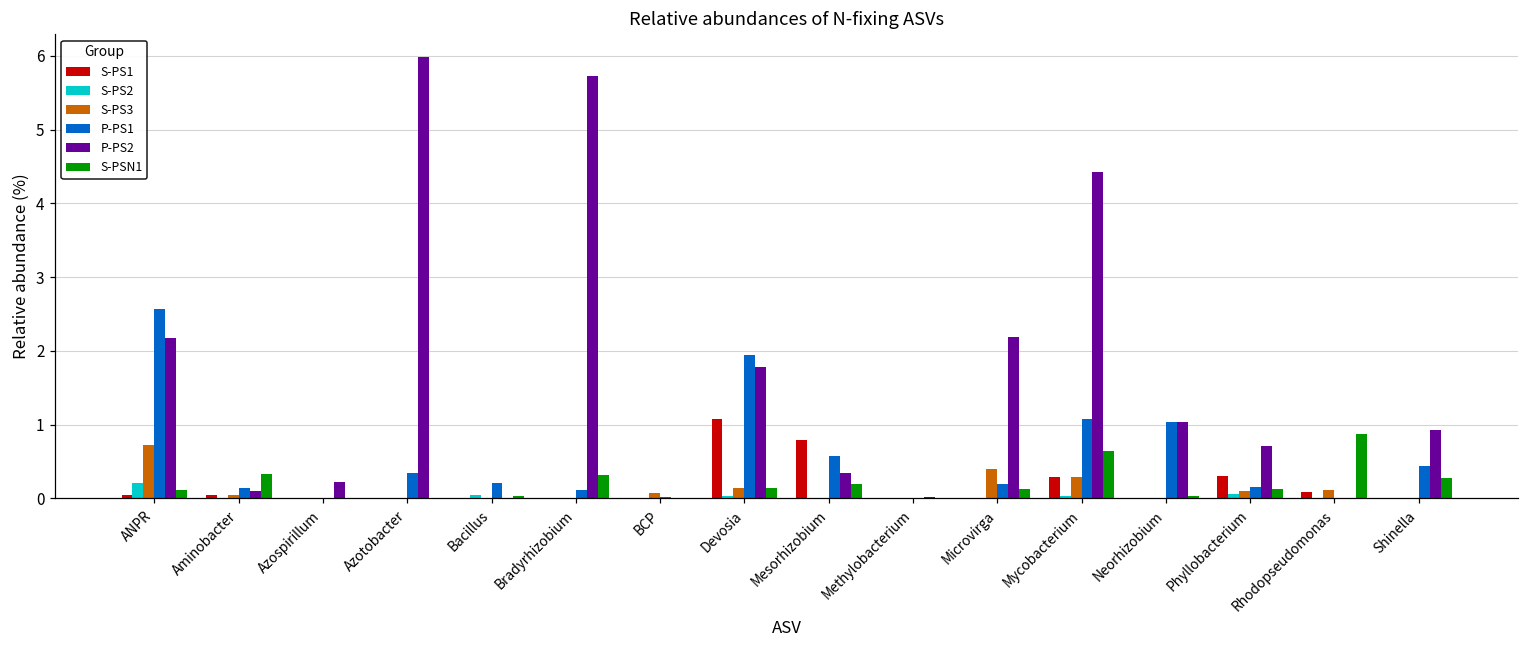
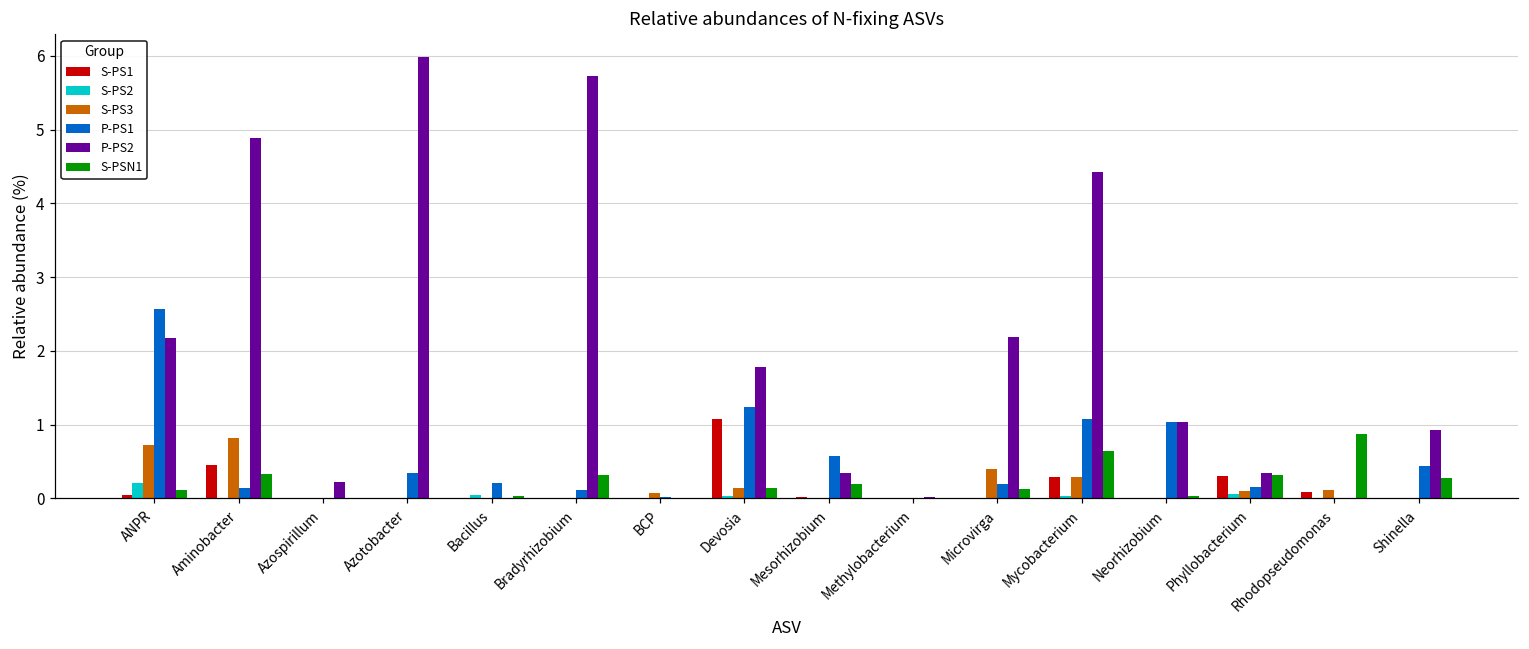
  {
    "S-PS1": {
      "ANPR": 0.0,
-     "Aminobacter": 0.0,
+     "Aminobacter": 0.5,
      "Azospirillum": 0.0,
      "Azotobacter": 0.0,
      "Bacillus": 0.0,
      "Bradyrhizobium": 0.0,
      "BCP": 0.0,
      "Devosia": 1.1,
-     "Mesorhizobium": 0.8,
+     "Mesorhizobium": 0.0,
      "Methylobacterium": 0.0,
      "Microvirga": 0.0,
      "Mycobacterium": 0.3,
      "Neorhizobium": 0.0,
      "Phyllobacterium": 0.3,
      "Rhodopseudomonas": 0.1,
      "Shinella": 0.0
    },
    "S-PS2": {
      "ANPR": 0.2,
      "Aminobacter": 0.0,
      "Azospirillum": 0.0,
      "Azotobacter": 0.0,
      "Bacillus": 0.0,
      "Bradyrhizobium": 0.0,
      "BCP": 0.0,
      "Mesorhizobium": 0.0,
      "Methylobacterium": 0.0,
      "Microvirga": 0.0,
      "Neorhizobium": 0.0,
      "Phyllobacterium": 0.1,
      "Rhodopseudomonas": 0.0,
      "Shinella": 0.0
    },
    "S-PS3": {
      "ANPR": 0.7,
-     "Aminobacter": 0.0,
+     "Aminobacter": 0.8,
      "Azospirillum": 0.0,
      "Azotobacter": 0.0,
      "Bacillus": 0.0,
      "Bradyrhizobium": 0.0,
      "BCP": 0.1,
      "Devosia": 0.1,
      "Mesorhizobium": 0.0,
      "Methylobacterium": 0.0,
      "Microvirga": 0.4,
      "Mycobacterium": 0.3,
      "Neorhizobium": 0.0,
      "Phyllobacterium": 0.1,
      "Rhodopseudomonas": 0.1,
      "Shinella": 0.0
    },
    "P-PS1": {
      "ANPR": 2.6,
      "Aminobacter": 0.1,
      "Azospirillum": 0.0,
      "Azotobacter": 0.3,
      "Bacillus": 0.2,
      "Bradyrhizobium": 0.1,
-     "Devosia": 1.9,
+     "Devosia": 1.2,
      "Mesorhizobium": 0.6,
      "Methylobacterium": 0.0,
      "Microvirga": 0.2,
      "Mycobacterium": 1.1,
      "Neorhizobium": 1.0,
      "Phyllobacterium": 0.2,
      "Rhodopseudomonas": 0.0,
      "Shinella": 0.4
    },
    "P-PS2": {
      "ANPR": 2.2,
-     "Aminobacter": 0.1,
+     "Aminobacter": 4.9,
      "Azospirillum": 0.2,
      "Azotobacter": 6.0,
      "Bacillus": 0.0,
      "Bradyrhizobium": 5.7,
      "BCP": 0.0,
      "Devosia": 1.8,
      "Mesorhizobium": 0.3,
      "Microvirga": 2.2,
      "Mycobacterium": 4.4,
      "Neorhizobium": 1.0,
-     "Phyllobacterium": 0.7,
+     "Phyllobacterium": 0.3,
      "Rhodopseudomonas": 0.0,
      "Shinella": 0.9
    },
    "S-PSN1": {
      "ANPR": 0.1,
      "Aminobacter": 0.3,
      "Azospirillum": 0.0,
      "Azotobacter": 0.0,
      "Bradyrhizobium": 0.3,
      "BCP": 0.0,
      "Devosia": 0.1,
      "Mesorhizobium": 0.2,
      "Methylobacterium": 0.0,
      "Microvirga": 0.1,
      "Mycobacterium": 0.6,
-     "Phyllobacterium": 0.1,
+     "Phyllobacterium": 0.3,
      "Rhodopseudomonas": 0.9,
      "Shinella": 0.3
    }
  }
